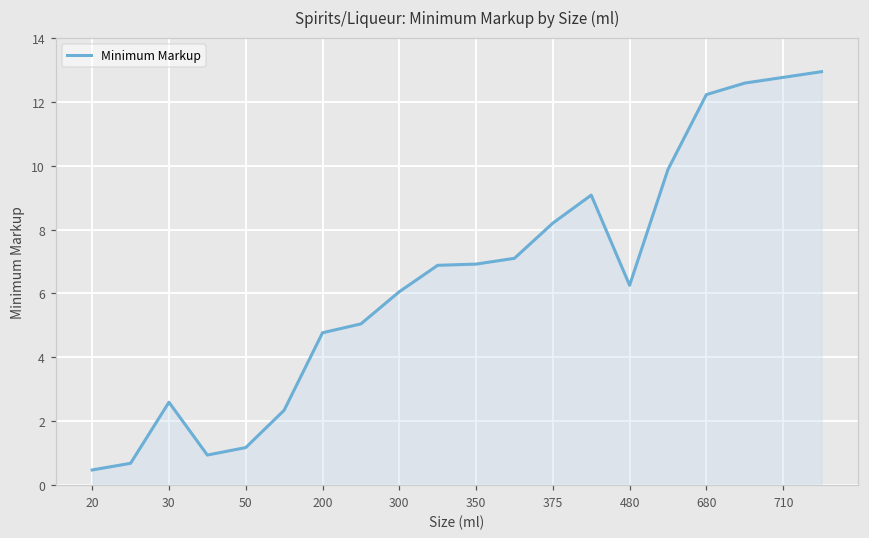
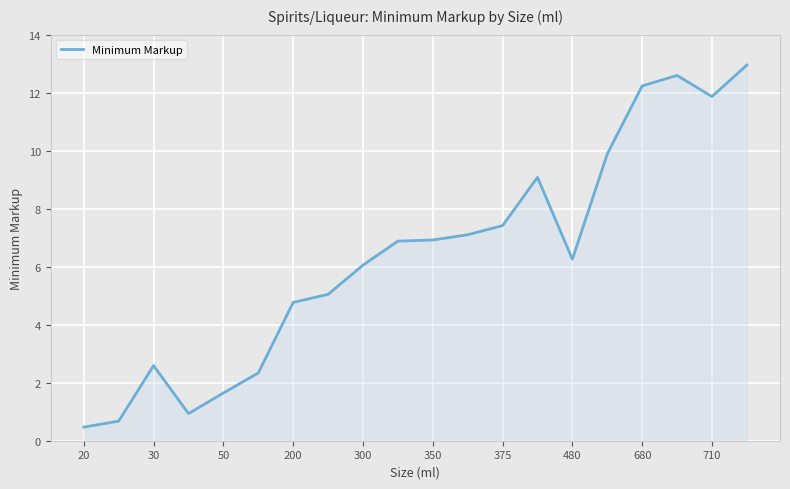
  {
    "20": 0.5,
    "30": 2.6,
-   "50": 1.2,
+   "50": 1.6,
    "200": 4.8,
    "300": 6.1,
    "350": 6.9,
-   "375": 8.2,
+   "375": 7.4,
    "480": 6.3,
    "680": 12.2,
-   "710": 12.8
+   "710": 11.9
  }
